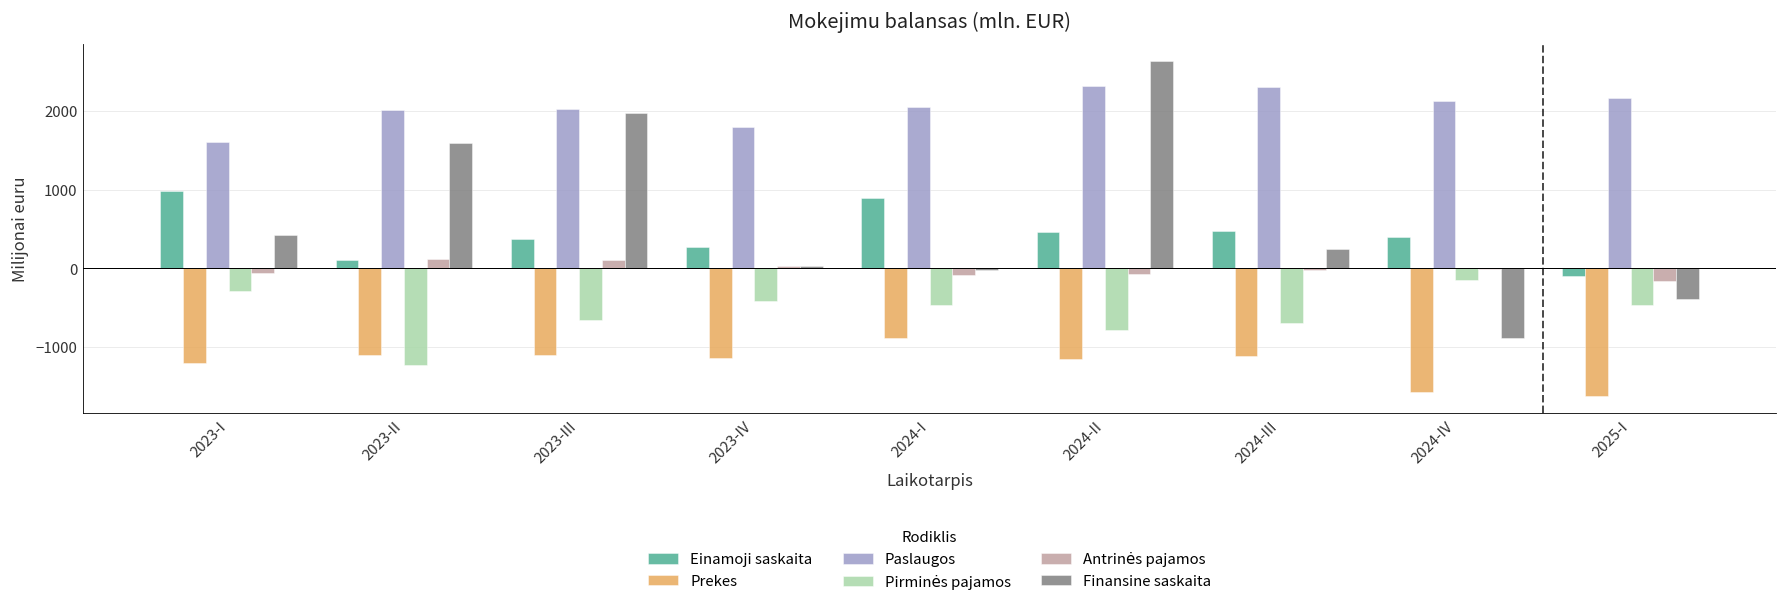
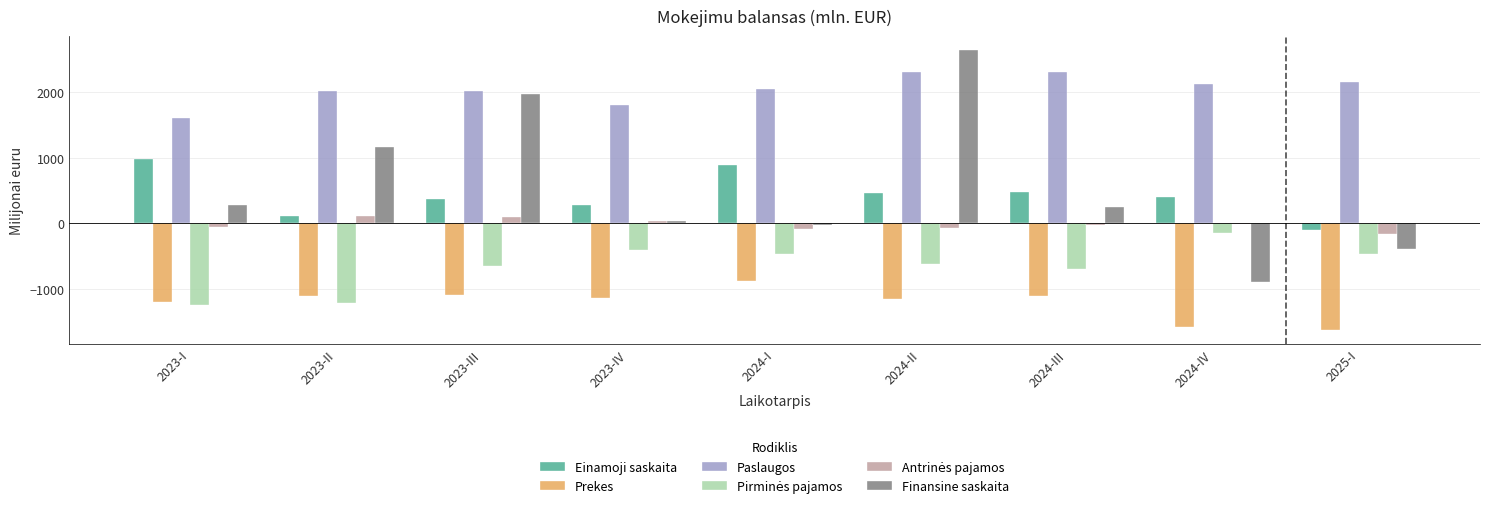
  {
    "Einamoji saskaita": {
      "2023-I": 1000,
      "2023-II": 100,
      "2023-III": 400,
      "2023-IV": 300,
      "2024-I": 900,
      "2024-II": 500,
      "2024-III": 500,
      "2024-IV": 400,
      "2025-I": -100
    },
    "Prekes": {
      "2023-I": -1200,
      "2023-II": -1100,
      "2023-III": -1100,
      "2023-IV": -1100,
      "2024-I": -900,
      "2024-II": -1200,
      "2024-III": -1100,
      "2024-IV": -1600,
      "2025-I": -1600
    },
    "Pirminės pajamos": {
-     "2023-I": -300,
+     "2023-I": -1200,
      "2023-II": -1200,
      "2023-III": -700,
      "2023-IV": -400,
      "2024-I": -500,
-     "2024-II": -800,
+     "2024-II": -600,
      "2024-III": -700,
      "2024-IV": -100,
      "2025-I": -500
    },
    "Finansine saskaita": {
-     "2023-I": 400,
-     "2023-II": 1600,
+     "2023-I": 300,
+     "2023-II": 1200,
      "2023-III": 2000,
      "2024-II": 2600,
      "2024-III": 200,
      "2024-IV": -900,
      "2025-I": -400
    }
  }
